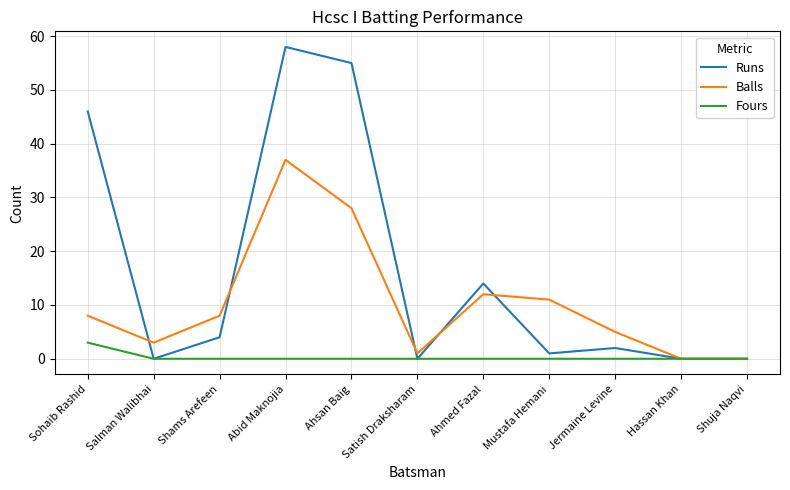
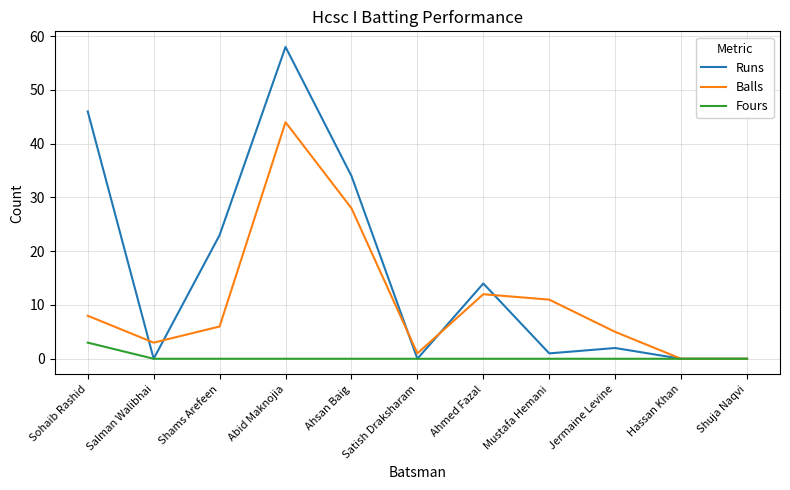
  {
    "Runs": {
      "Sohaib Rashid": 46,
-     "Shams Arefeen": 4,
+     "Shams Arefeen": 23,
      "Abid Maknojia": 58,
-     "Ahsan Baig": 55,
+     "Ahsan Baig": 34,
      "Ahmed Fazal": 14,
      "Mustafa Hemani": 1,
      "Jermaine Levine": 2
    },
    "Balls": {
      "Sohaib Rashid": 8,
      "Salman Walibhai": 3,
-     "Shams Arefeen": 8,
-     "Abid Maknojia": 37,
+     "Shams Arefeen": 6,
+     "Abid Maknojia": 44,
      "Ahsan Baig": 28,
      "Satish Draksharam": 1,
      "Ahmed Fazal": 12,
      "Mustafa Hemani": 11,
      "Jermaine Levine": 5
    },
    "Fours": {
      "Sohaib Rashid": 3,
      "Shams Arefeen": 0,
      "Abid Maknojia": 0,
      "Ahsan Baig": 0,
      "Ahmed Fazal": 0,
      "Mustafa Hemani": 0,
      "Jermaine Levine": 0
    }
  }
